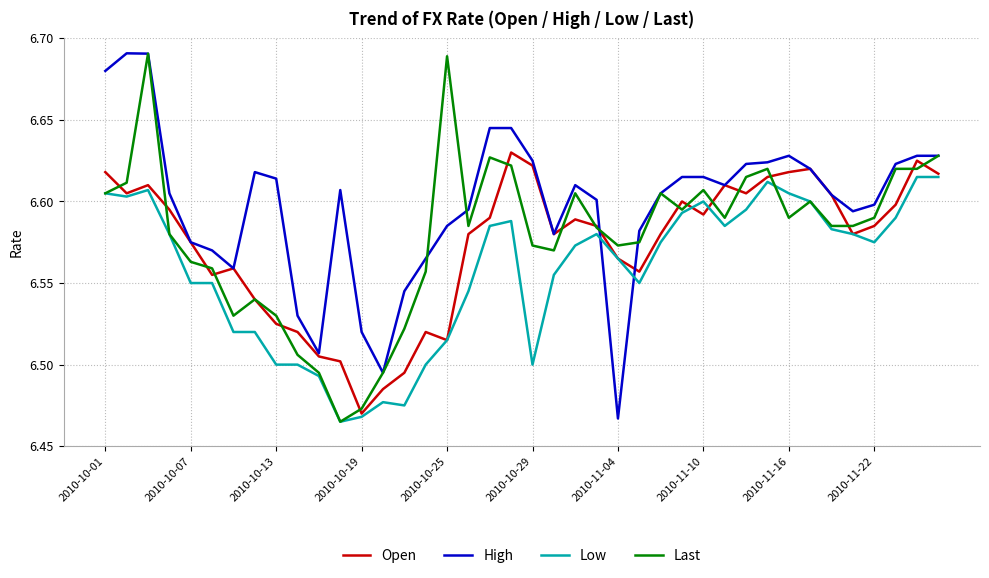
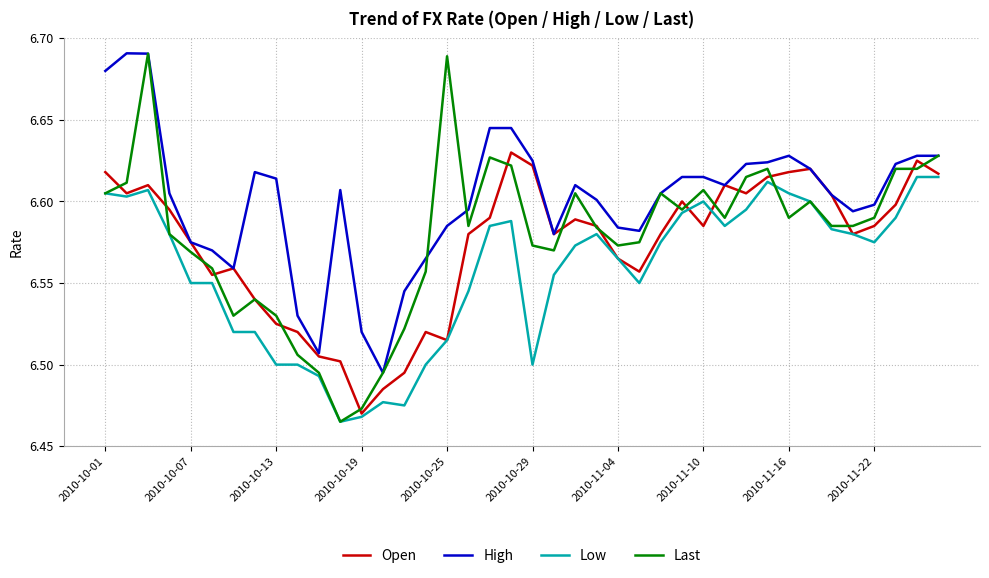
  {
    "Open": {
      "2010-10-01": 6.618,
      "2010-10-13": 6.525,
      "2010-10-19": 6.470,
      "2010-10-29": 6.622,
-     "2010-11-10": 6.592,
+     "2010-11-10": 6.585,
      "2010-11-16": 6.618,
      "2010-11-22": 6.585
    },
    "High": {
      "2010-10-01": 6.680,
      "2010-10-13": 6.614,
      "2010-10-19": 6.520,
      "2010-10-25": 6.585,
      "2010-10-29": 6.625,
-     "2010-11-04": 6.467,
+     "2010-11-04": 6.584,
      "2010-11-10": 6.615,
      "2010-11-16": 6.628,
      "2010-11-22": 6.598
    },
    "Low": {
      "2010-10-07": 6.550,
      "2010-10-13": 6.500,
      "2010-10-19": 6.468,
      "2010-10-29": 6.500,
      "2010-11-10": 6.600,
      "2010-11-16": 6.605,
      "2010-11-22": 6.575
    },
    "Last": {
-     "2010-10-07": 6.563,
+     "2010-10-07": 6.569,
      "2010-10-13": 6.530,
      "2010-10-19": 6.473,
      "2010-10-25": 6.689,
      "2010-10-29": 6.573,
      "2010-11-04": 6.573,
      "2010-11-10": 6.607,
      "2010-11-16": 6.590,
      "2010-11-22": 6.590
    }
  }
